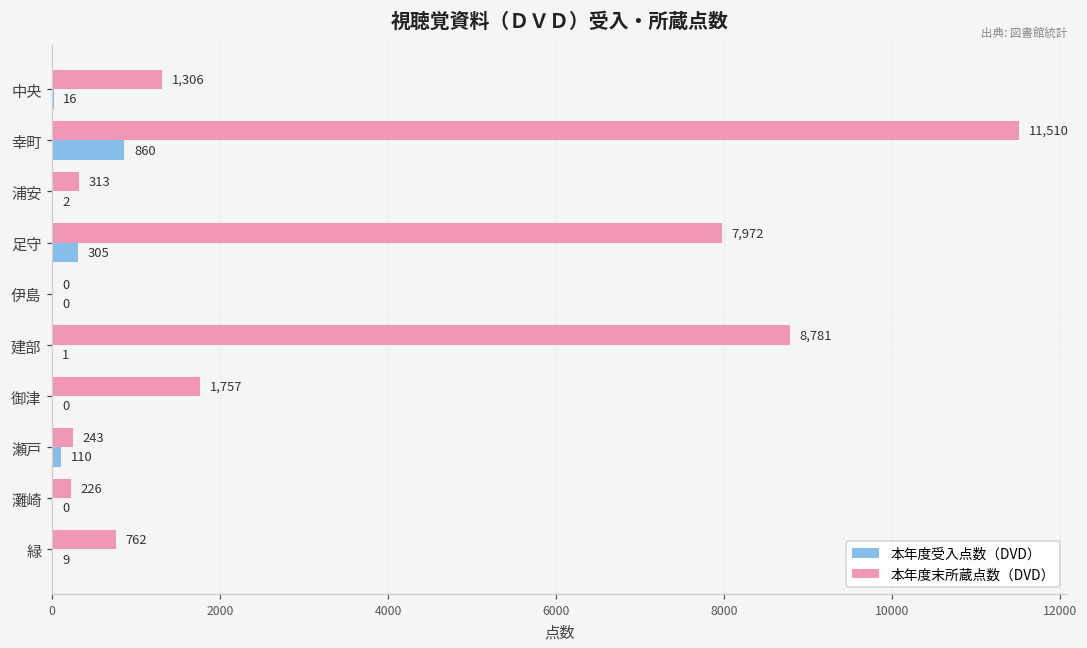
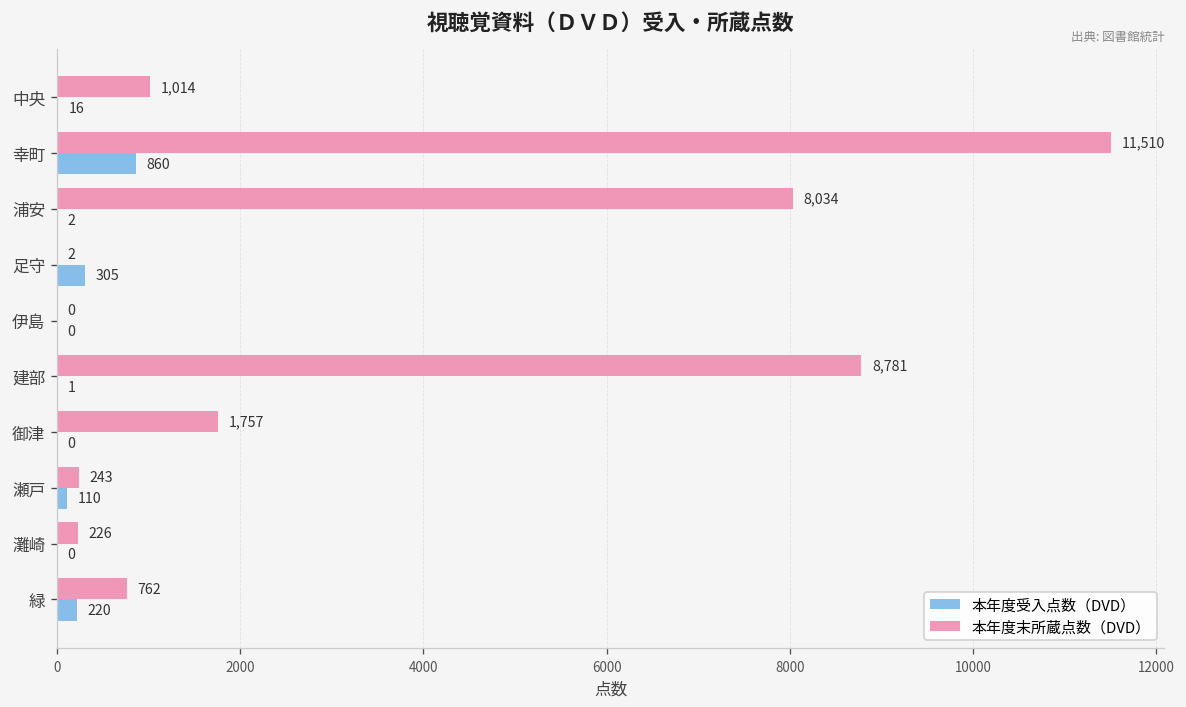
  {
    "本年度受入点数（DVD）": {
      "中央": "16",
      "幸町": "860",
      "浦安": "2",
      "足守": "305",
      "伊島": "0",
      "建部": "1",
      "御津": "0",
      "瀬戸": "110",
      "灘崎": "0",
-     "緑": "9"
+     "緑": "220"
    },
    "本年度末所蔵点数（DVD）": {
-     "中央": "1,306",
+     "中央": "1,014",
      "幸町": "11,510",
-     "浦安": "313",
-     "足守": "7,972",
+     "浦安": "8,034",
+     "足守": "2",
      "伊島": "0",
      "建部": "8,781",
      "御津": "1,757",
      "瀬戸": "243",
      "灘崎": "226",
      "緑": "762"
    }
  }
